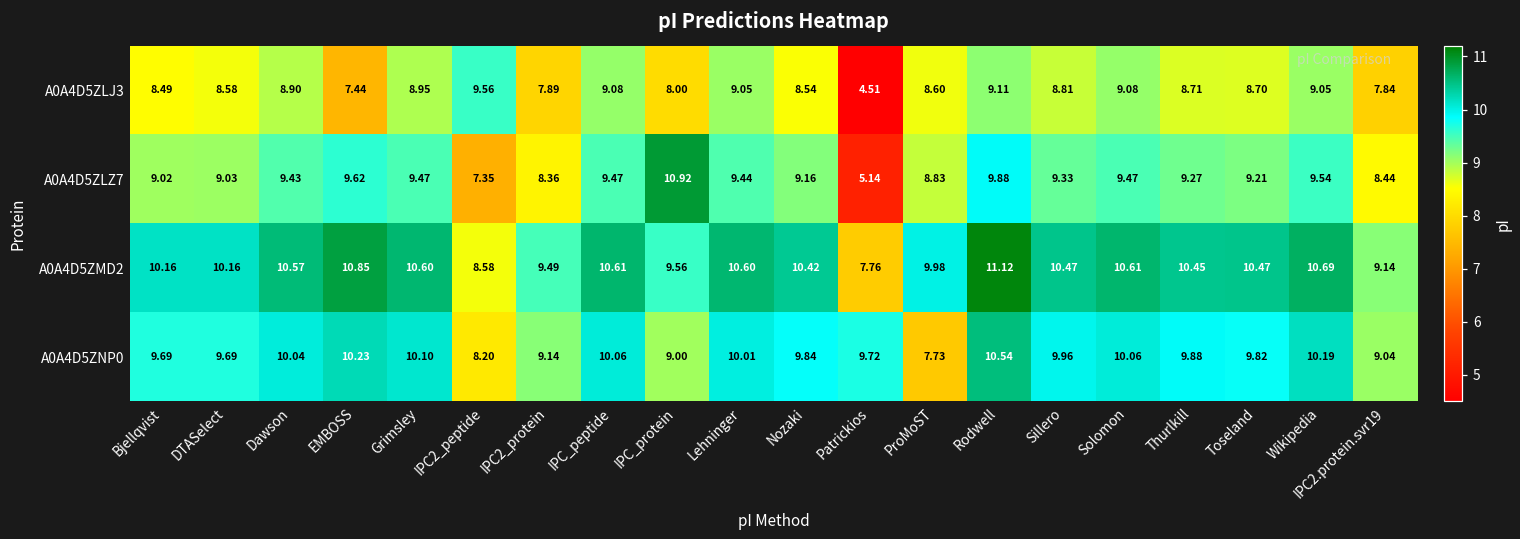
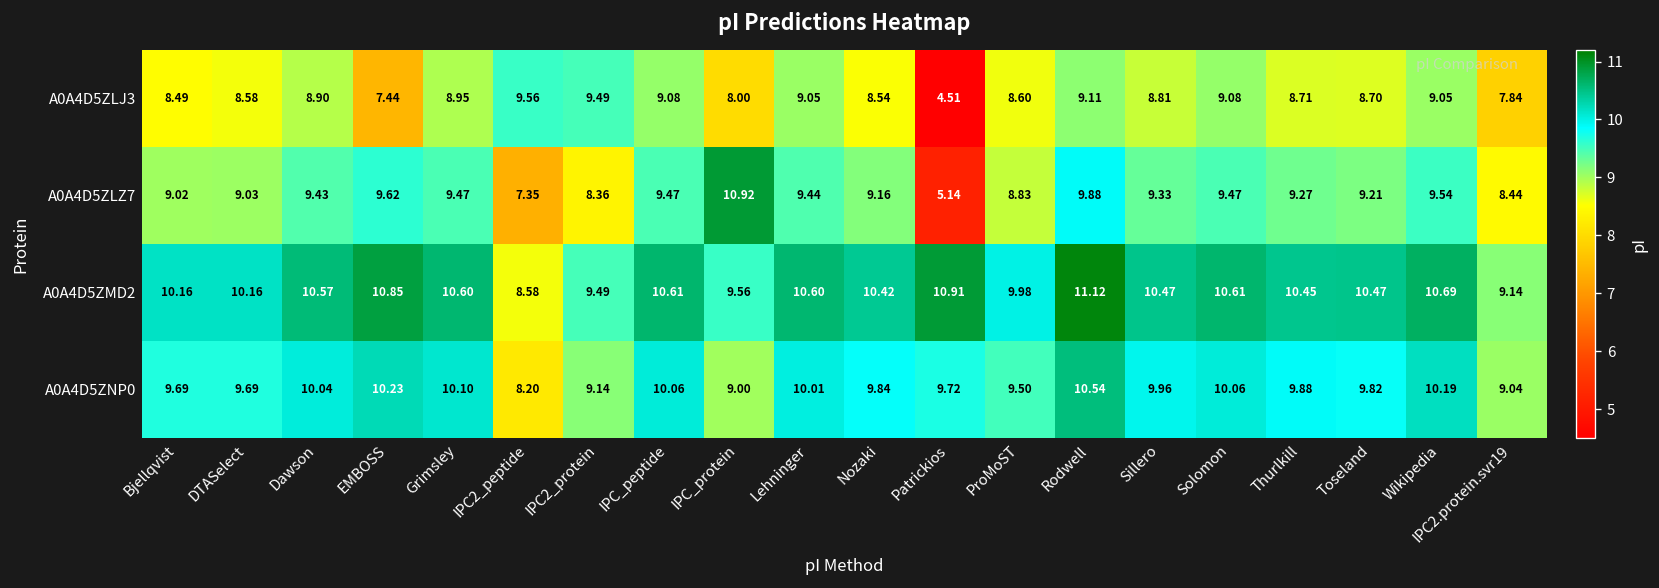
  {
    "A0A4D5ZLJ3": {
      "Bjellqvist": 8.49,
      "DTASelect": 8.58,
      "Dawson": 8.90,
      "EMBOSS": 7.44,
      "Grimsley": 8.95,
      "IPC2_peptide": 9.56,
-     "IPC2_protein": 7.89,
+     "IPC2_protein": 9.49,
      "IPC_peptide": 9.08,
      "IPC_protein": 8.00,
      "Lehninger": 9.05,
      "Nozaki": 8.54,
      "Patrickios": 4.51,
      "ProMoST": 8.60,
      "Rodwell": 9.11,
      "Sillero": 8.81,
      "Solomon": 9.08,
      "Thurlkill": 8.71,
      "Toseland": 8.70,
      "IPC2.protein.svr19": 7.84
    },
    "A0A4D5ZLZ7": {
      "Bjellqvist": 9.02,
      "DTASelect": 9.03,
      "Dawson": 9.43,
      "EMBOSS": 9.62,
      "Grimsley": 9.47,
      "IPC2_peptide": 7.35,
      "IPC2_protein": 8.36,
      "IPC_peptide": 9.47,
      "IPC_protein": 10.92,
      "Lehninger": 9.44,
      "Nozaki": 9.16,
      "Patrickios": 5.14,
      "ProMoST": 8.83,
      "Rodwell": 9.88,
      "Sillero": 9.33,
      "Solomon": 9.47,
      "Thurlkill": 9.27,
      "Toseland": 9.21,
      "Wikipedia": 9.54,
      "IPC2.protein.svr19": 8.44
    },
    "A0A4D5ZMD2": {
      "Bjellqvist": 10.16,
      "DTASelect": 10.16,
      "Dawson": 10.57,
      "EMBOSS": 10.85,
      "Grimsley": 10.60,
      "IPC2_peptide": 8.58,
      "IPC2_protein": 9.49,
      "IPC_peptide": 10.61,
      "IPC_protein": 9.56,
      "Lehninger": 10.60,
      "Nozaki": 10.42,
-     "Patrickios": 7.76,
+     "Patrickios": 10.91,
      "ProMoST": 9.98,
      "Rodwell": 11.12,
      "Sillero": 10.47,
      "Solomon": 10.61,
      "Thurlkill": 10.45,
      "Toseland": 10.47,
      "Wikipedia": 10.69,
      "IPC2.protein.svr19": 9.14
    },
    "A0A4D5ZNP0": {
      "Bjellqvist": 9.69,
      "DTASelect": 9.69,
      "Dawson": 10.04,
      "EMBOSS": 10.23,
      "Grimsley": 10.10,
      "IPC2_peptide": 8.20,
      "IPC2_protein": 9.14,
      "IPC_peptide": 10.06,
      "IPC_protein": 9.00,
      "Lehninger": 10.01,
      "Nozaki": 9.84,
      "Patrickios": 9.72,
-     "ProMoST": 7.73,
+     "ProMoST": 9.50,
      "Rodwell": 10.54,
      "Sillero": 9.96,
      "Solomon": 10.06,
      "Thurlkill": 9.88,
      "Toseland": 9.82,
      "Wikipedia": 10.19,
      "IPC2.protein.svr19": 9.04
    }
  }
